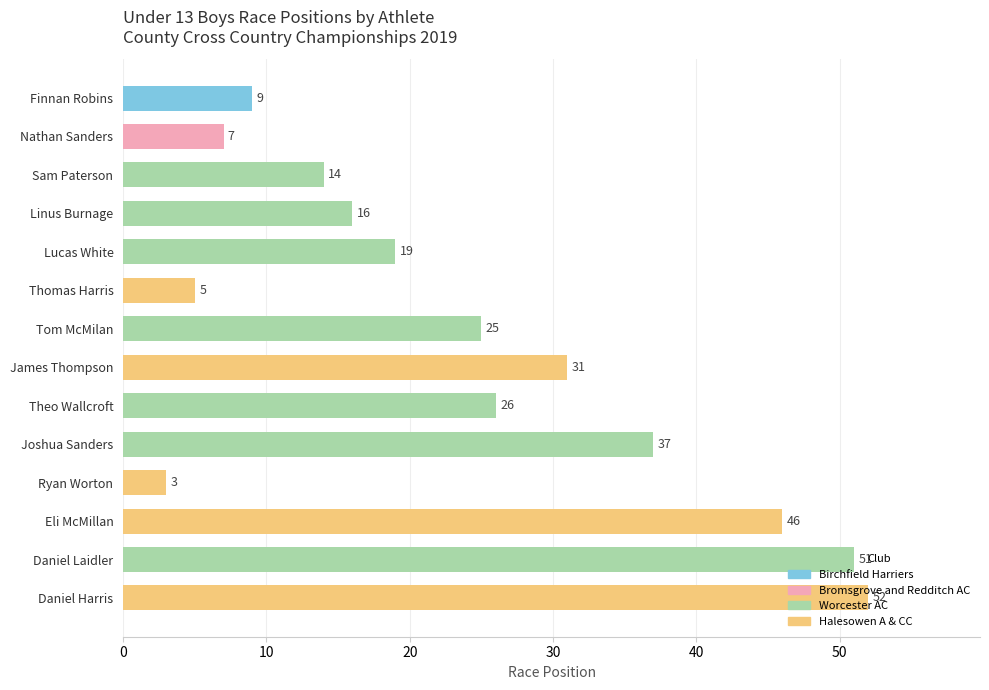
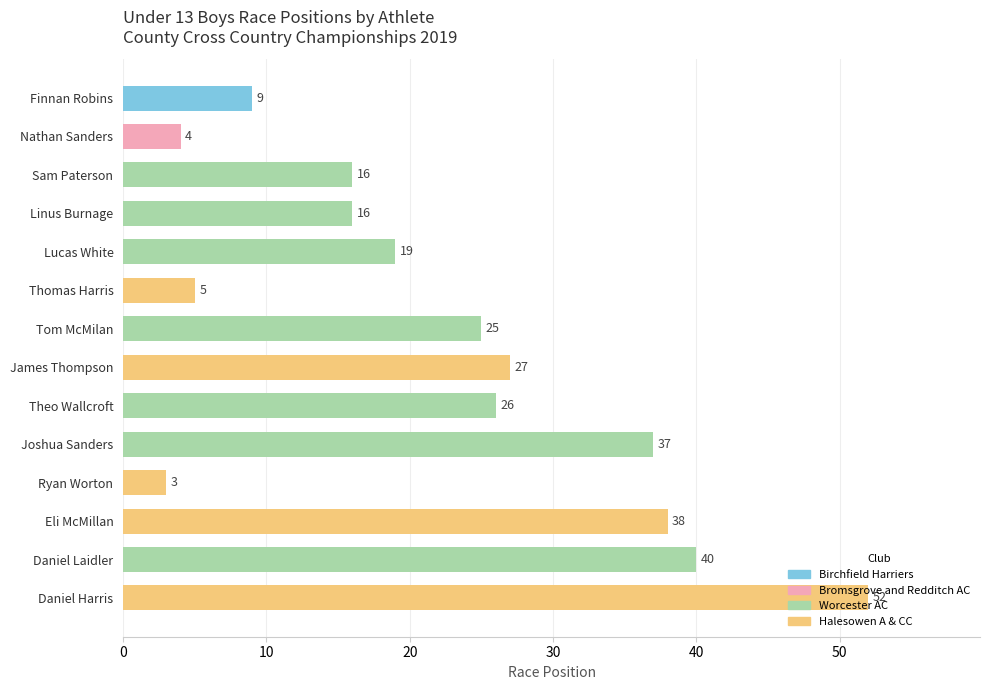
  {
    "Finnan Robins": 9,
-   "Nathan Sanders": 7,
-   "Sam Paterson": 14,
+   "Nathan Sanders": 4,
+   "Sam Paterson": 16,
    "Linus Burnage": 16,
    "Lucas White": 19,
    "Thomas Harris": 5,
    "Tom McMilan": 25,
-   "James Thompson": 31,
+   "James Thompson": 27,
    "Theo Wallcroft": 26,
    "Joshua Sanders": 37,
    "Ryan Worton": 3,
-   "Eli McMillan": 46,
-   "Daniel Laidler": 51,
+   "Eli McMillan": 38,
+   "Daniel Laidler": 40,
    "Daniel Harris": 52
  }
